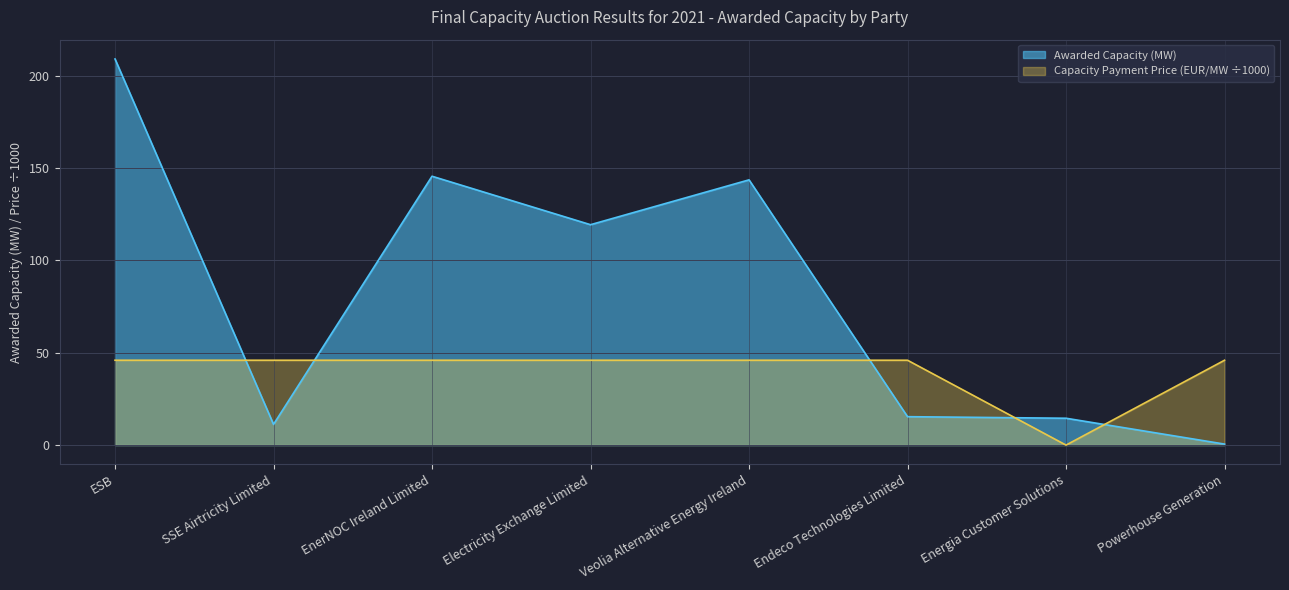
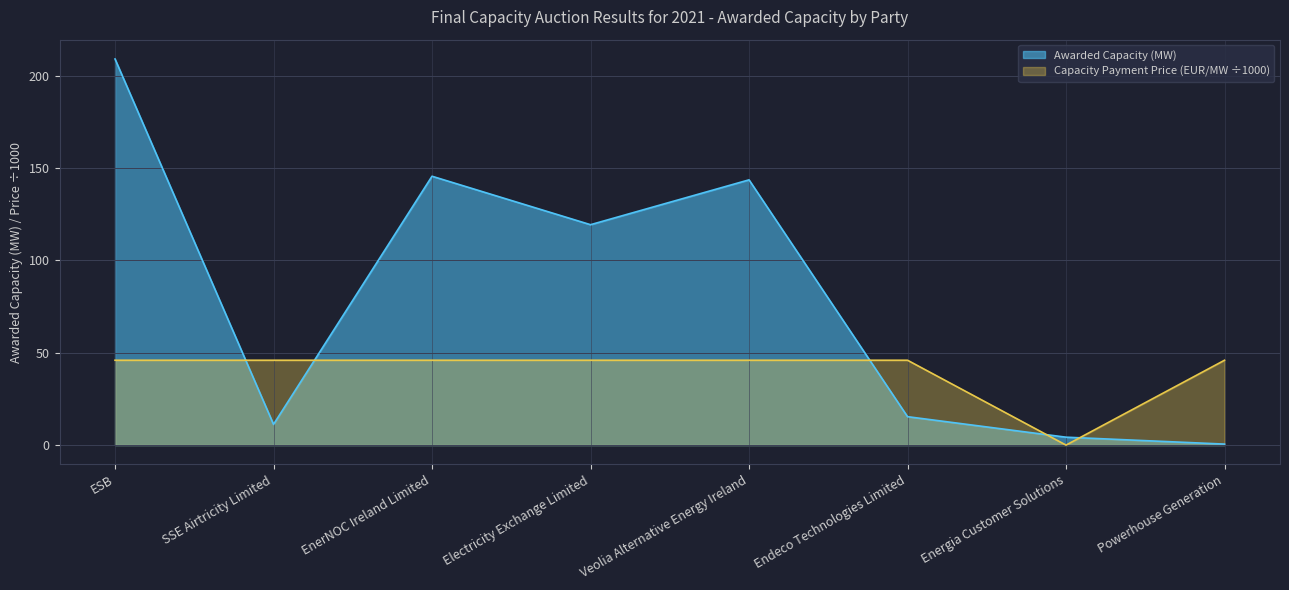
  {
    "Awarded Capacity (MW)": {
      "ESB": 209,
      "SSE Airtricity Limited": 11,
      "EnerNOC Ireland Limited": 146,
      "Electricity Exchange Limited": 119,
      "Veolia Alternative Energy Ireland": 144,
      "Endeco Technologies Limited": 15,
-     "Energia Customer Solutions": 15,
+     "Energia Customer Solutions": 4,
      "Powerhouse Generation": 1
    },
    "Capacity Payment Price (EUR/MW ÷1000)": {
      "ESB": 46,
      "SSE Airtricity Limited": 46,
      "EnerNOC Ireland Limited": 46,
      "Electricity Exchange Limited": 46,
      "Veolia Alternative Energy Ireland": 46,
      "Endeco Technologies Limited": 46,
      "Energia Customer Solutions": 0,
      "Powerhouse Generation": 46
    }
  }
